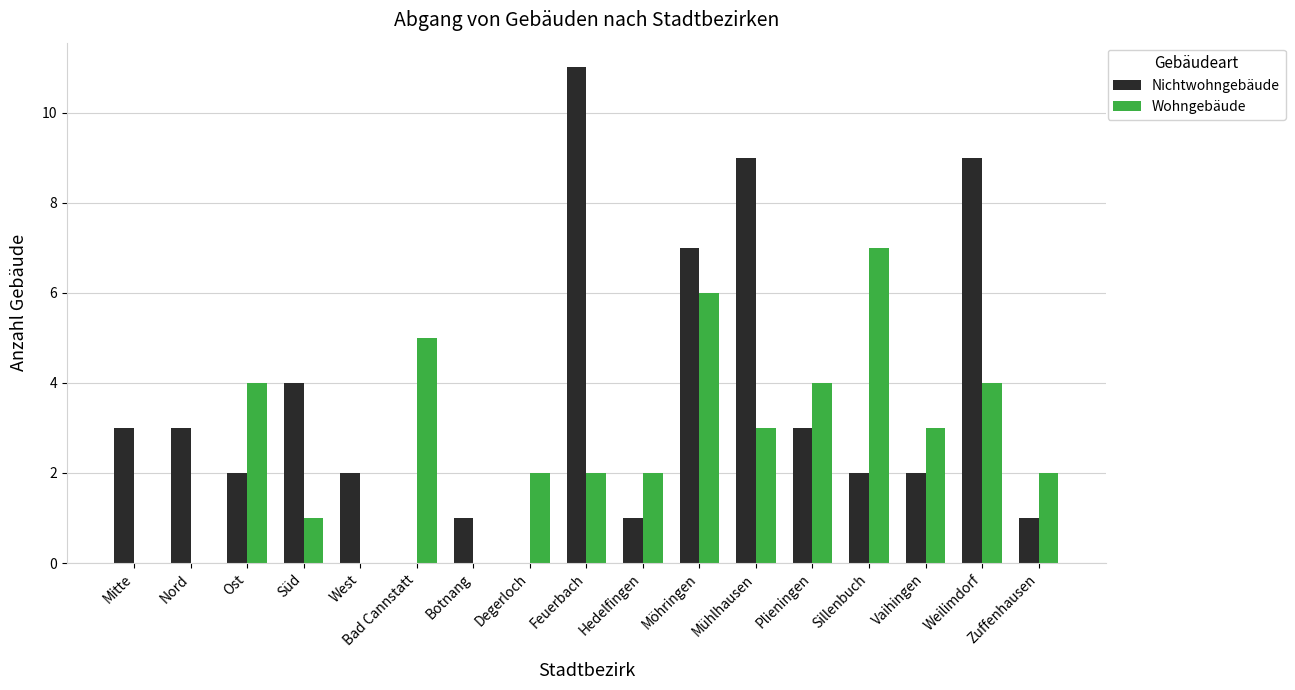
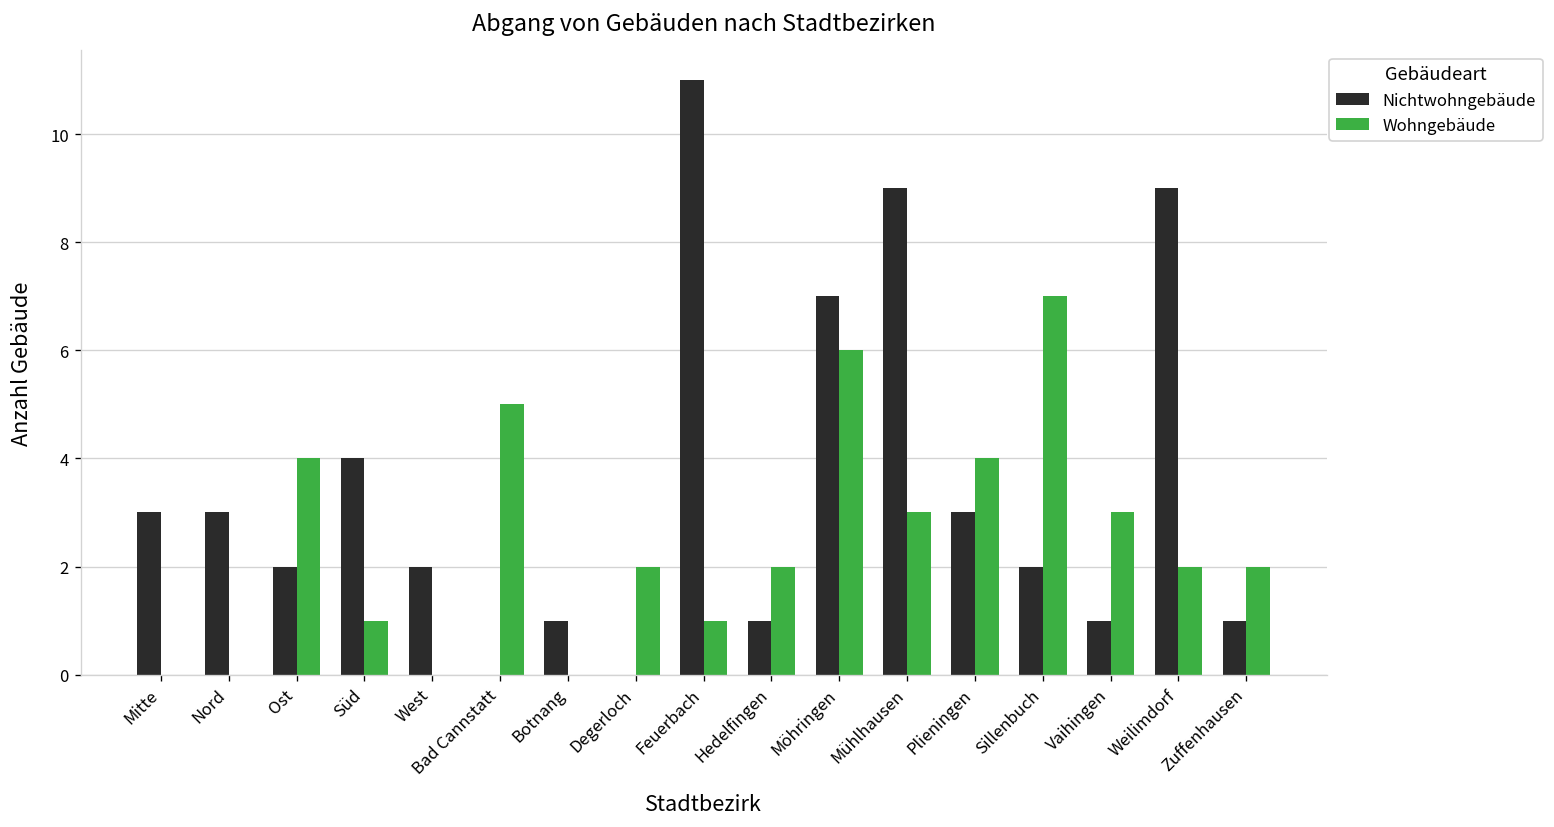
  {
    "Nichtwohngebäude": {
      "Mitte": 3,
      "Nord": 3,
      "Ost": 2,
      "Süd": 4,
      "West": 2,
      "Bad Cannstatt": 0,
      "Botnang": 1,
      "Degerloch": 0,
      "Feuerbach": 11,
      "Hedelfingen": 1,
      "Möhringen": 7,
      "Mühlhausen": 9,
      "Plieningen": 3,
      "Sillenbuch": 2,
-     "Vaihingen": 2,
+     "Vaihingen": 1,
      "Weilimdorf": 9,
      "Zuffenhausen": 1
    },
    "Wohngebäude": {
      "Mitte": 0,
      "Nord": 0,
      "Ost": 4,
      "Süd": 1,
      "West": 0,
      "Bad Cannstatt": 5,
      "Botnang": 0,
      "Degerloch": 2,
-     "Feuerbach": 2,
+     "Feuerbach": 1,
      "Hedelfingen": 2,
      "Möhringen": 6,
      "Mühlhausen": 3,
      "Plieningen": 4,
      "Sillenbuch": 7,
      "Vaihingen": 3,
-     "Weilimdorf": 4,
+     "Weilimdorf": 2,
      "Zuffenhausen": 2
    }
  }
